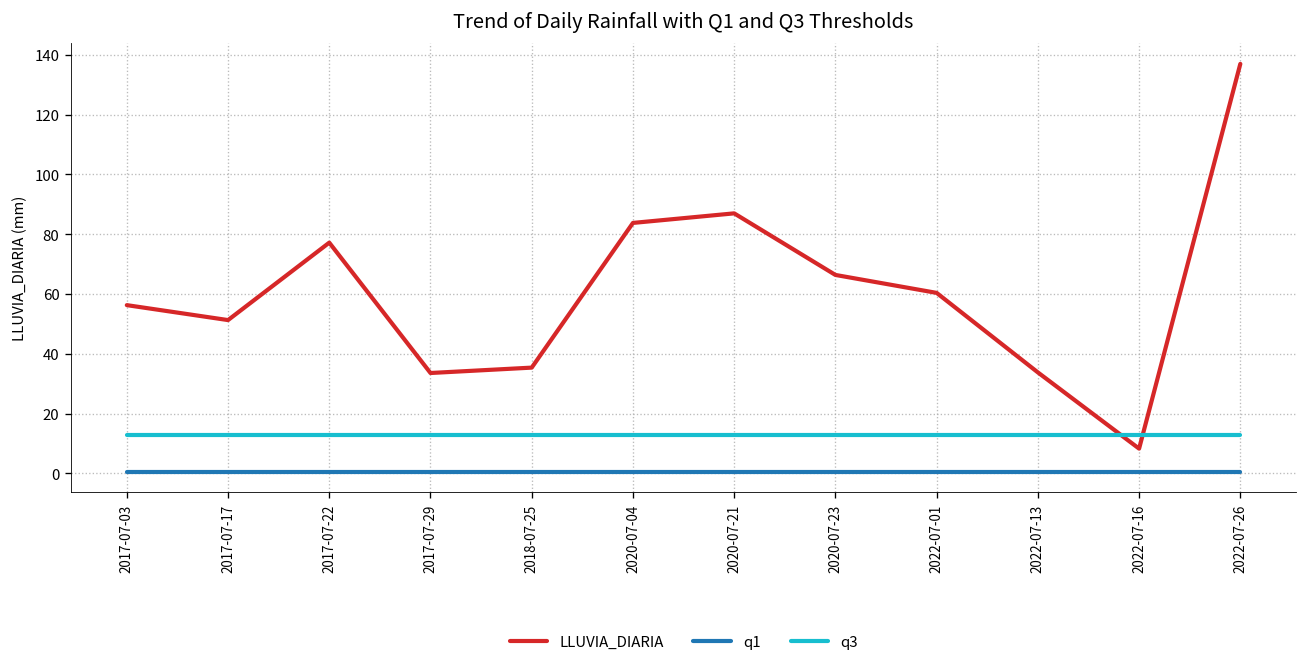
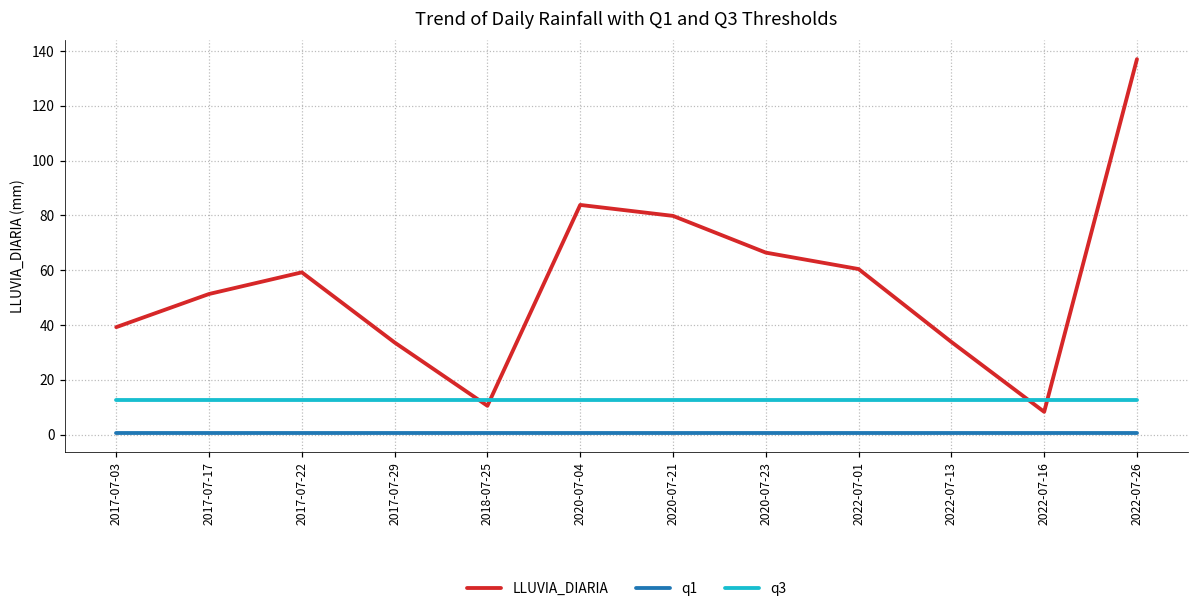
  {
    "LLUVIA_DIARIA": {
-     "2017-07-03": 56,
+     "2017-07-03": 39,
      "2017-07-17": 51,
-     "2017-07-22": 77,
+     "2017-07-22": 59,
      "2017-07-29": 34,
-     "2018-07-25": 35,
+     "2018-07-25": 11,
      "2020-07-04": 84,
-     "2020-07-21": 87,
+     "2020-07-21": 80,
      "2020-07-23": 66,
      "2022-07-01": 60,
      "2022-07-13": 34,
      "2022-07-16": 8,
      "2022-07-26": 137
    },
    "q1": {
      "2017-07-03": 1,
      "2017-07-17": 1,
      "2017-07-22": 1,
      "2017-07-29": 1,
      "2018-07-25": 1,
      "2020-07-04": 1,
      "2020-07-21": 1,
      "2020-07-23": 1,
      "2022-07-01": 1,
      "2022-07-13": 1,
      "2022-07-16": 1,
      "2022-07-26": 1
    },
    "q3": {
      "2017-07-03": 13,
      "2017-07-17": 13,
      "2017-07-22": 13,
      "2017-07-29": 13,
      "2018-07-25": 13,
      "2020-07-04": 13,
      "2020-07-21": 13,
      "2020-07-23": 13,
      "2022-07-01": 13,
      "2022-07-13": 13,
      "2022-07-16": 13,
      "2022-07-26": 13
    }
  }
